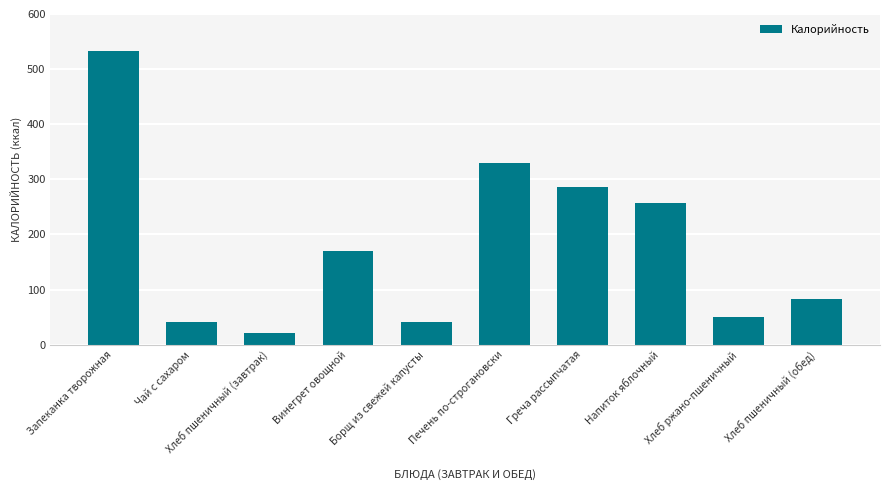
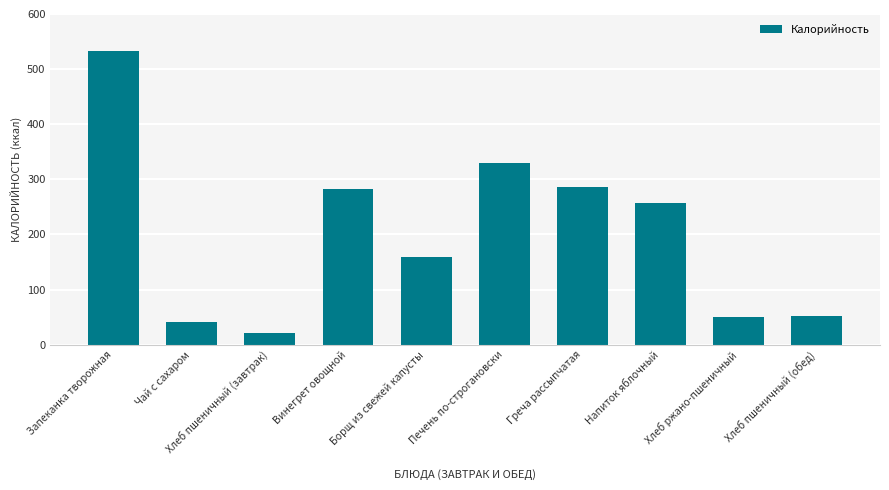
  {
    "Запеканка творожная": 530,
    "Чай с сахаром": 40,
    "Хлеб пшеничный (завтрак)": 20,
-   "Винегрет овощной": 170,
-   "Борщ из свежей капусты": 40,
+   "Винегрет овощной": 280,
+   "Борщ из свежей капусты": 160,
    "Печень по-строгановски": 330,
    "Греча рассыпчатая": 290,
    "Напиток яблочный": 260,
    "Хлеб ржано-пшеничный": 50,
-   "Хлеб пшеничный (обед)": 80
+   "Хлеб пшеничный (обед)": 50
  }
